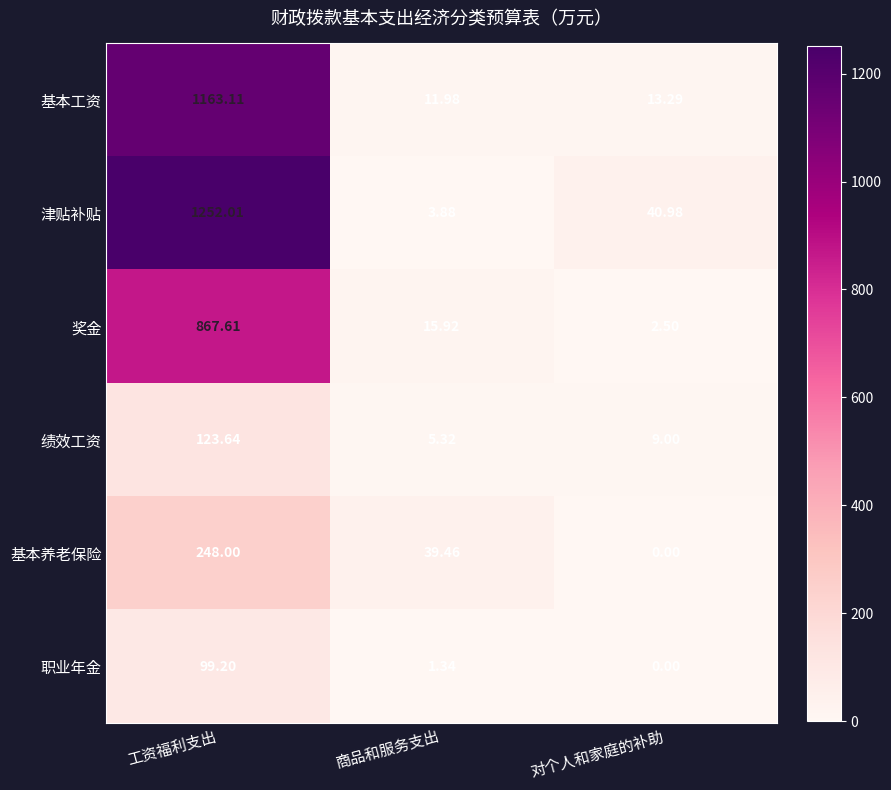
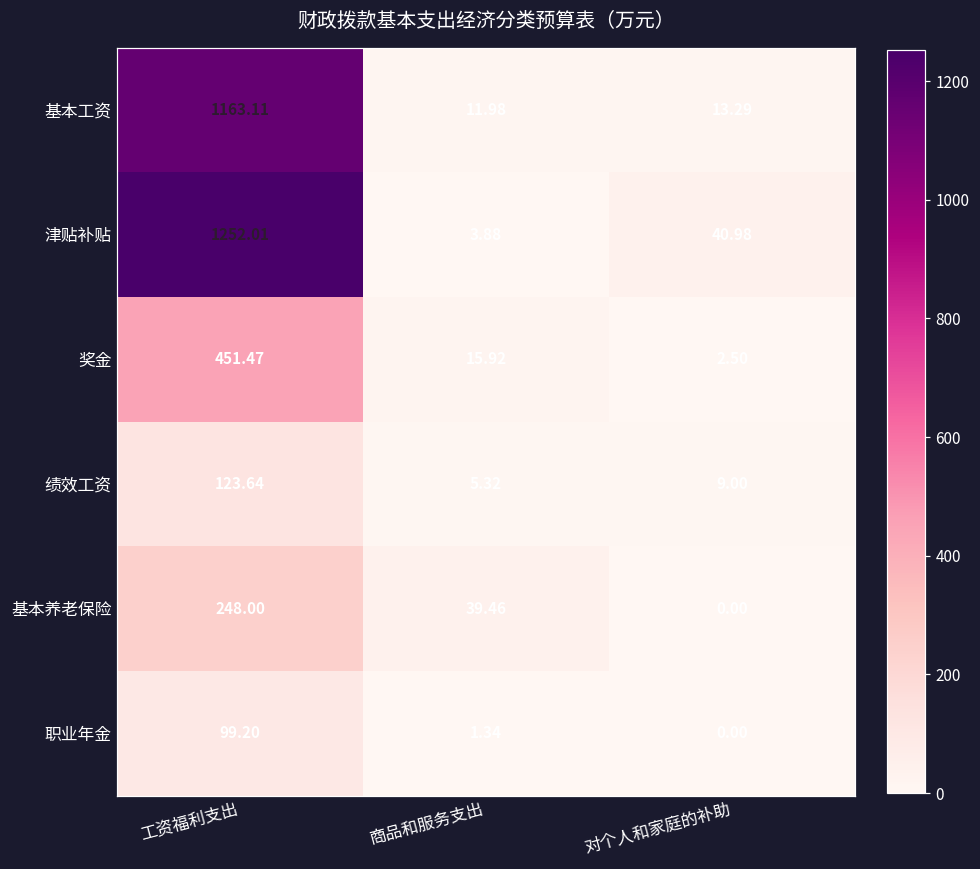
  {
    "基本工资": {
      "工资福利支出": 1163.11
    },
    "津贴补贴": {
      "工资福利支出": 1252.01
    },
    "奖金": {
-     "工资福利支出": 867.61
+     "工资福利支出": 451.47
    },
    "基本养老保险": {
      "工资福利支出": 248.00
    }
  }
